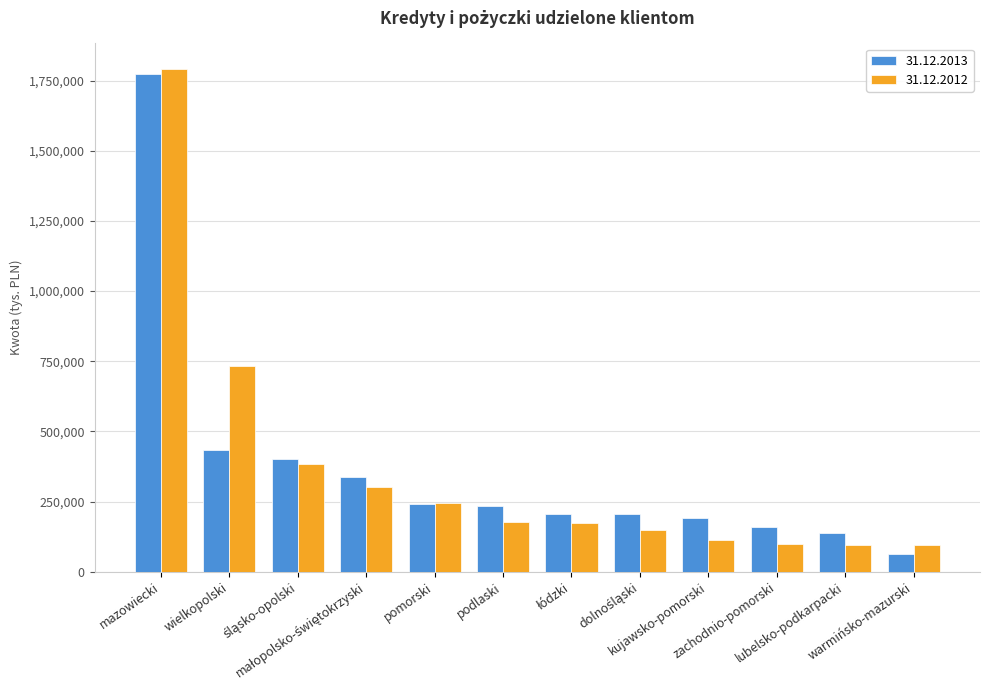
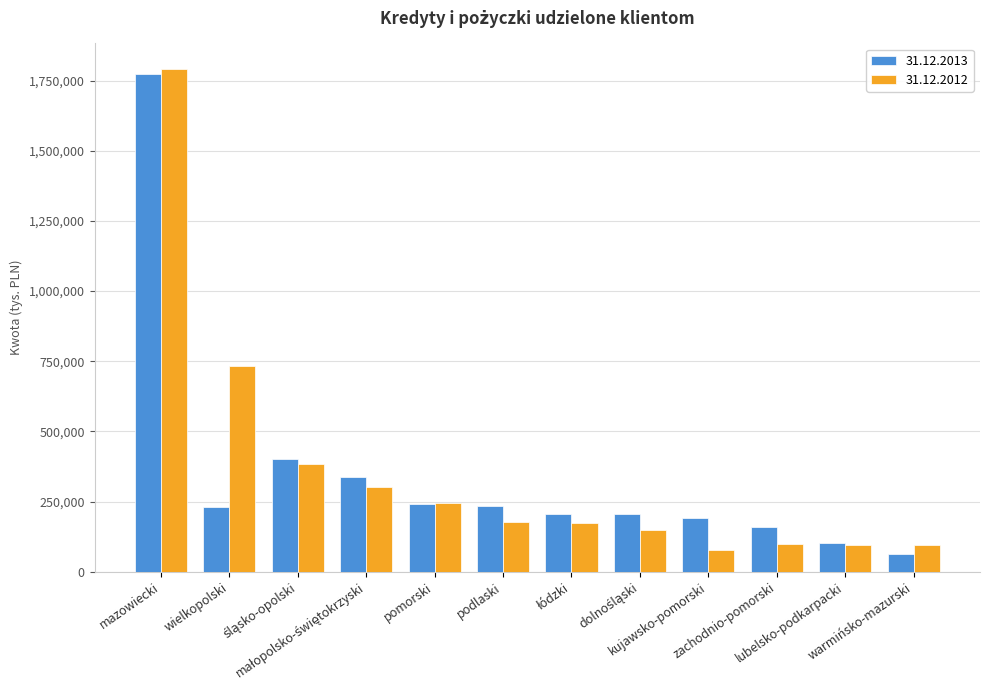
  {
    "31.12.2013": {
      "mazowiecki": "1,770,000",
-     "wielkopolski": "430,000",
+     "wielkopolski": "230,000",
      "śląsko-opolski": "400,000",
      "małopolsko-świętokrzyski": "340,000",
      "pomorski": "240,000",
      "podlaski": "230,000",
      "łódzki": "210,000",
      "dolnośląski": "210,000",
      "kujawsko-pomorski": "190,000",
      "zachodnio-pomorski": "160,000",
-     "lubelsko-podkarpacki": "140,000",
+     "lubelsko-podkarpacki": "100,000",
      "warmińsko-mazurski": "60,000"
    },
    "31.12.2012": {
      "mazowiecki": "1,790,000",
      "wielkopolski": "730,000",
      "śląsko-opolski": "380,000",
      "małopolsko-świętokrzyski": "300,000",
      "pomorski": "250,000",
      "podlaski": "180,000",
      "łódzki": "170,000",
      "dolnośląski": "150,000",
-     "kujawsko-pomorski": "110,000",
+     "kujawsko-pomorski": "80,000",
      "zachodnio-pomorski": "100,000",
      "lubelsko-podkarpacki": "90,000",
      "warmińsko-mazurski": "100,000"
    }
  }
